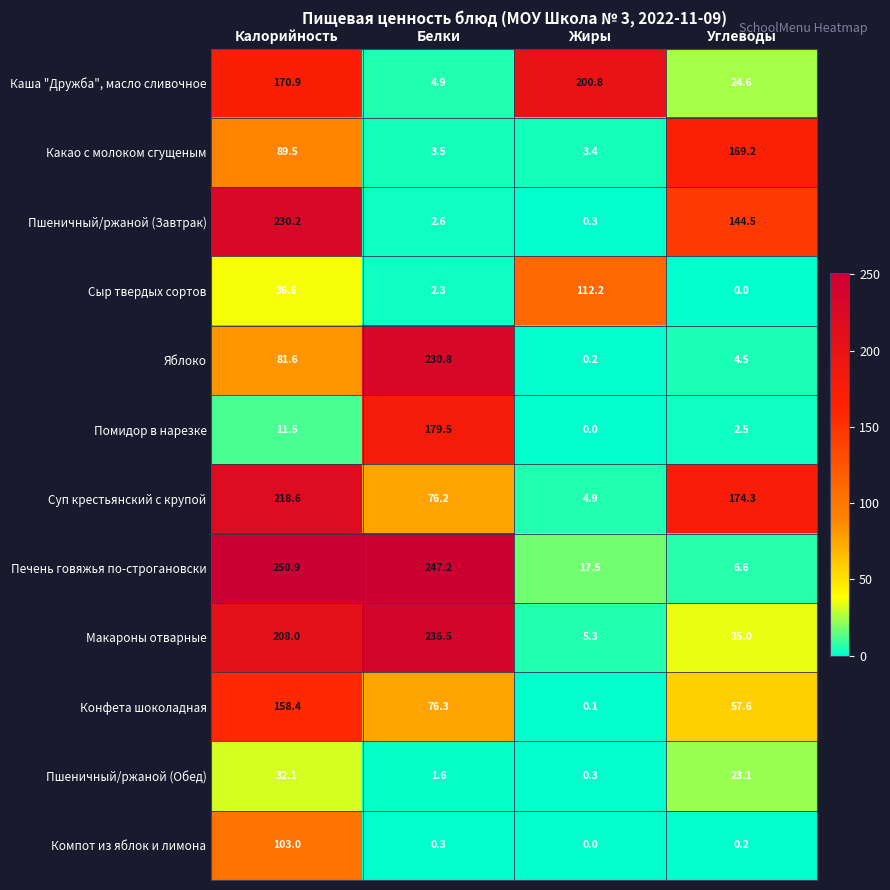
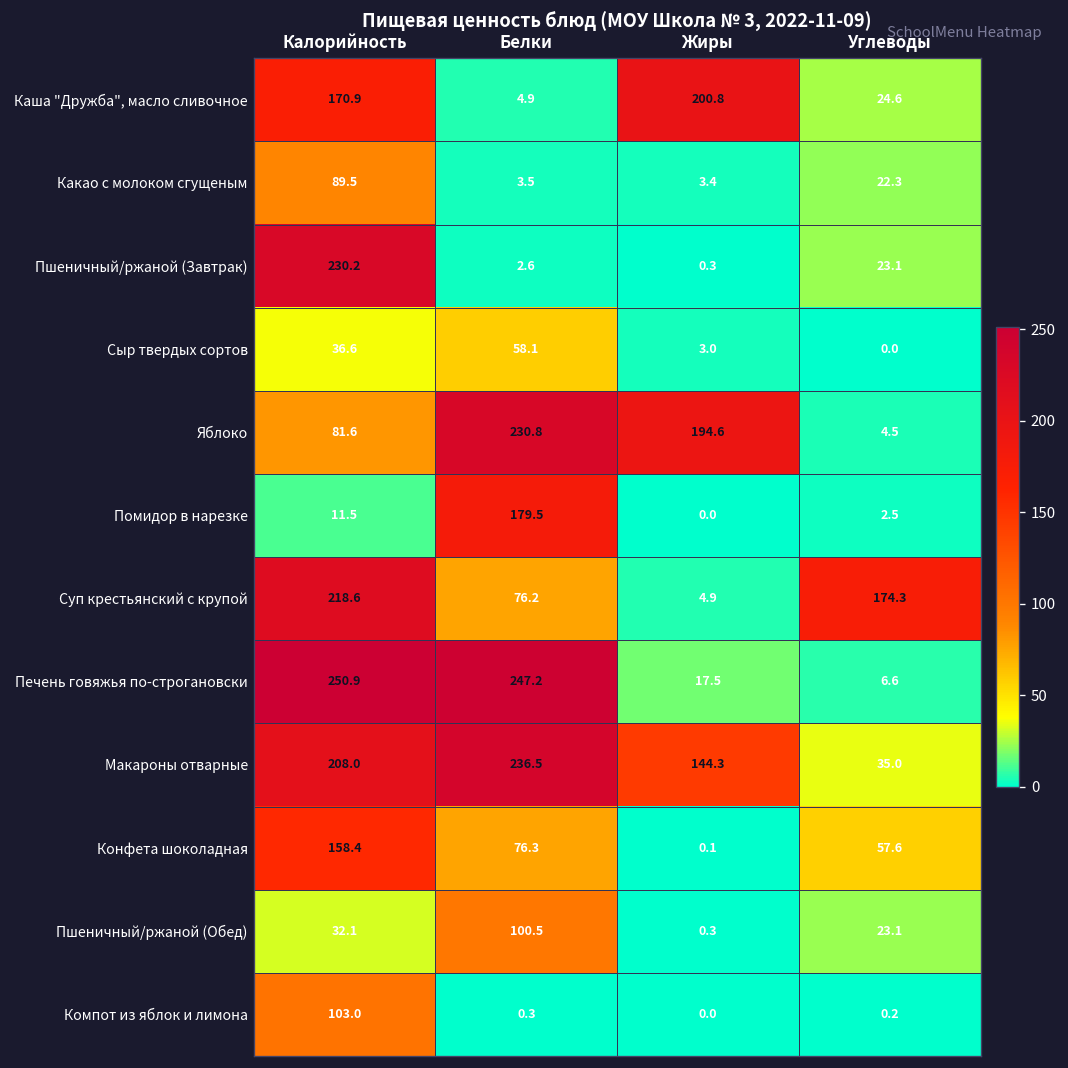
  {
    "Каша \"Дружба\", масло сливочное": {
      "Калорийность": 170.9,
      "Белки": 4.9,
      "Жиры": 200.8,
      "Углеводы": 24.6
    },
    "Какао с молоком сгущеным": {
      "Калорийность": 89.5,
      "Белки": 3.5,
      "Жиры": 3.4,
-     "Углеводы": 169.2
+     "Углеводы": 22.3
    },
    "Пшеничный/ржаной (Завтрак)": {
      "Калорийность": 230.2,
      "Белки": 2.6,
      "Жиры": 0.3,
-     "Углеводы": 144.5
+     "Углеводы": 23.1
    },
    "Сыр твердых сортов": {
      "Калорийность": 36.6,
-     "Белки": 2.3,
-     "Жиры": 112.2,
+     "Белки": 58.1,
+     "Жиры": 3.0,
      "Углеводы": 0.0
    },
    "Яблоко": {
      "Калорийность": 81.6,
      "Белки": 230.8,
-     "Жиры": 0.2,
+     "Жиры": 194.6,
      "Углеводы": 4.5
    },
    "Помидор в нарезке": {
      "Калорийность": 11.5,
      "Белки": 179.5,
      "Жиры": 0.0,
      "Углеводы": 2.5
    },
    "Суп крестьянский с крупой": {
      "Калорийность": 218.6,
      "Белки": 76.2,
      "Жиры": 4.9,
      "Углеводы": 174.3
    },
    "Печень говяжья по-строгановски": {
      "Калорийность": 250.9,
      "Белки": 247.2,
      "Жиры": 17.5,
      "Углеводы": 6.6
    },
    "Макароны отварные": {
      "Калорийность": 208.0,
      "Белки": 236.5,
-     "Жиры": 5.3,
+     "Жиры": 144.3,
      "Углеводы": 35.0
    },
    "Конфета шоколадная": {
      "Калорийность": 158.4,
      "Белки": 76.3,
      "Жиры": 0.1,
      "Углеводы": 57.6
    },
    "Пшеничный/ржаной (Обед)": {
      "Калорийность": 32.1,
-     "Белки": 1.6,
+     "Белки": 100.5,
      "Жиры": 0.3,
      "Углеводы": 23.1
    },
    "Компот из яблок и лимона": {
      "Калорийность": 103.0,
      "Белки": 0.3,
      "Жиры": 0.0,
      "Углеводы": 0.2
    }
  }
